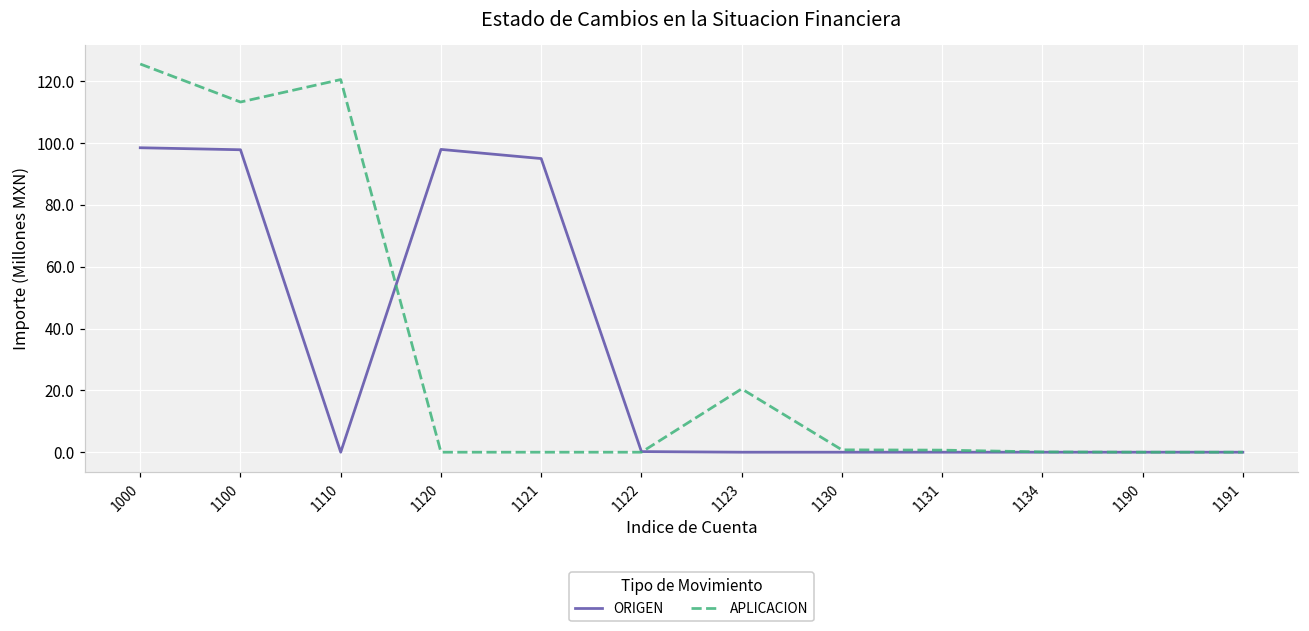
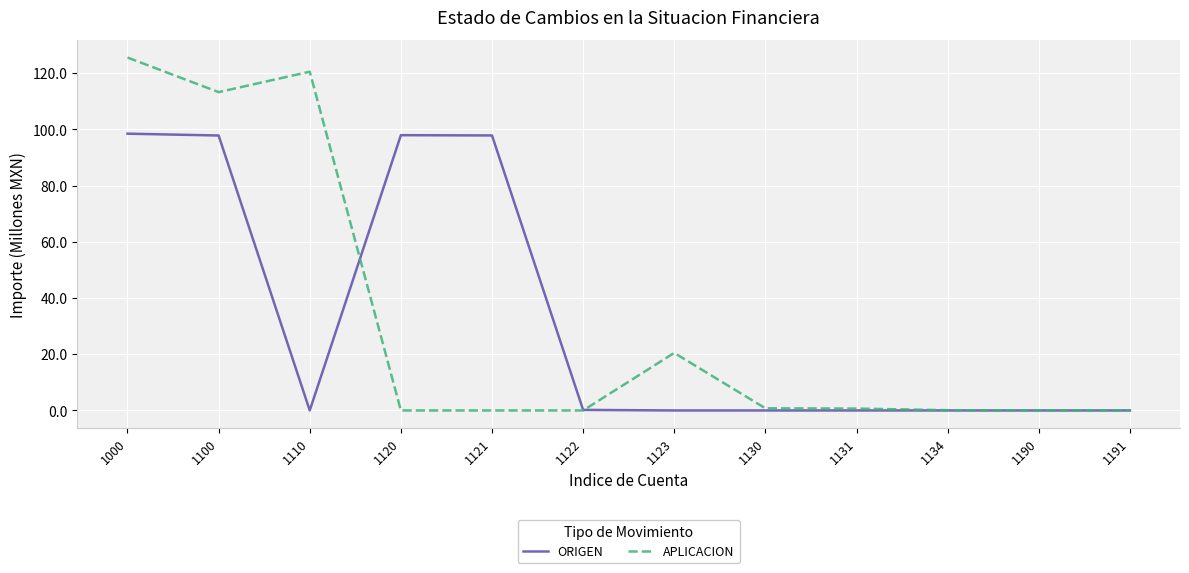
  {
    "ORIGEN": {
      "1000": 98,
      "1100": 98,
      "1110": 0,
      "1120": 98,
-     "1121": 95,
+     "1121": 98,
      "1123": 0
    },
    "APLICACION": {
      "1000": 126,
      "1100": 113,
      "1110": 121,
      "1120": 0,
      "1121": 0,
      "1123": 20
    }
  }
